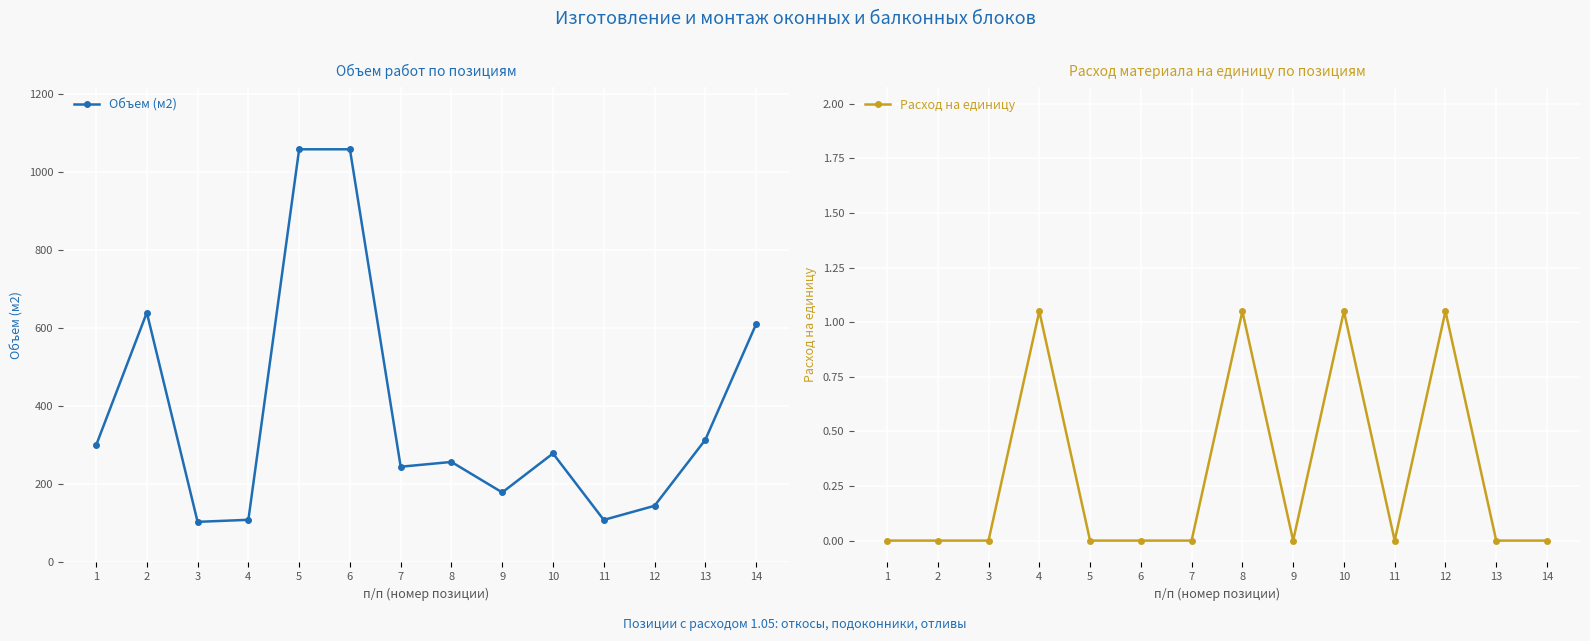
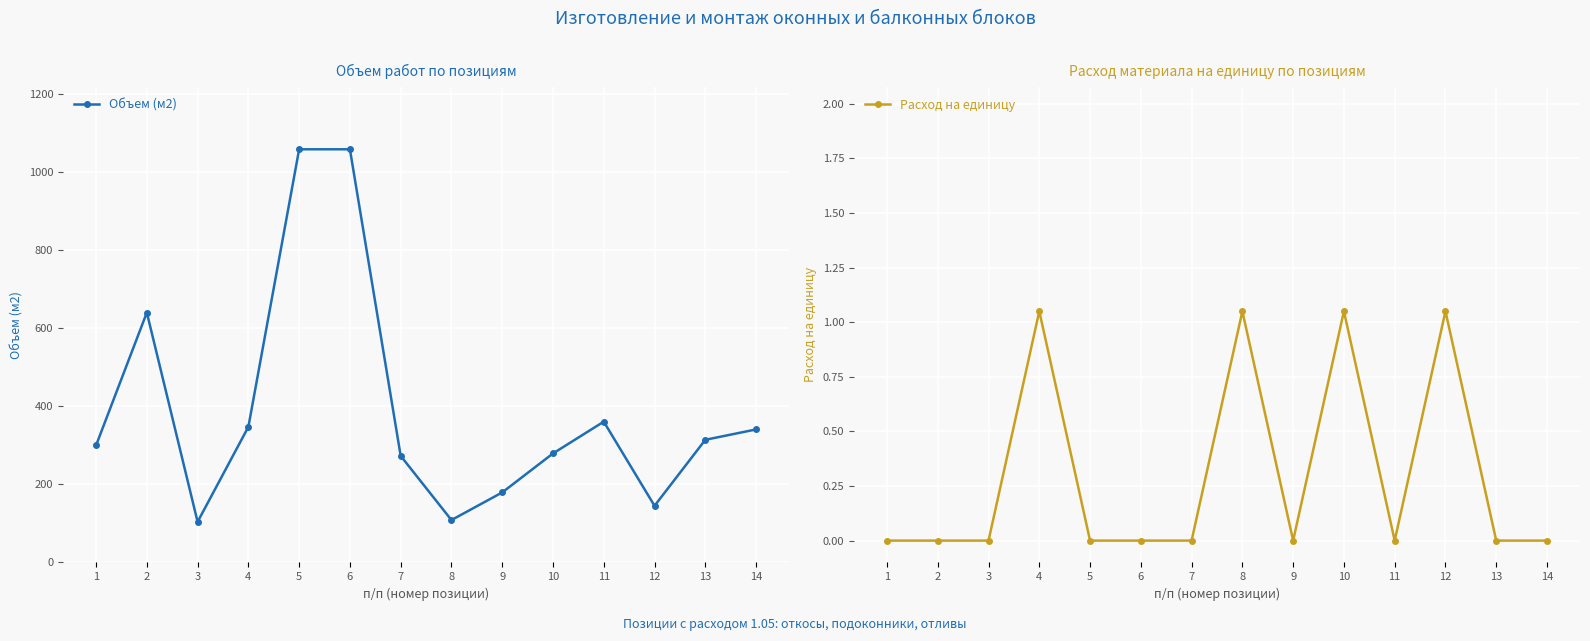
  {
    "Объем работ по позициям": {
      "1": 300,
      "2": 640,
      "3": 100,
-     "4": 110,
+     "4": 350,
      "5": 1060,
      "6": 1060,
-     "7": 250,
-     "8": 260,
+     "7": 270,
+     "8": 110,
      "9": 180,
      "10": 280,
-     "11": 110,
+     "11": 360,
      "12": 150,
      "13": 310,
-     "14": 610
+     "14": 340
    },
    "Расход материала на единицу по позициям": {
      "1": 0.00,
      "2": 0.00,
      "3": 0.00,
      "4": 1.05,
      "5": 0.00,
      "6": 0.00,
      "7": 0.00,
      "8": 1.05,
      "9": 0.00,
      "10": 1.05,
      "11": 0.00,
      "12": 1.05,
      "13": 0.00,
      "14": 0.00
    }
  }
